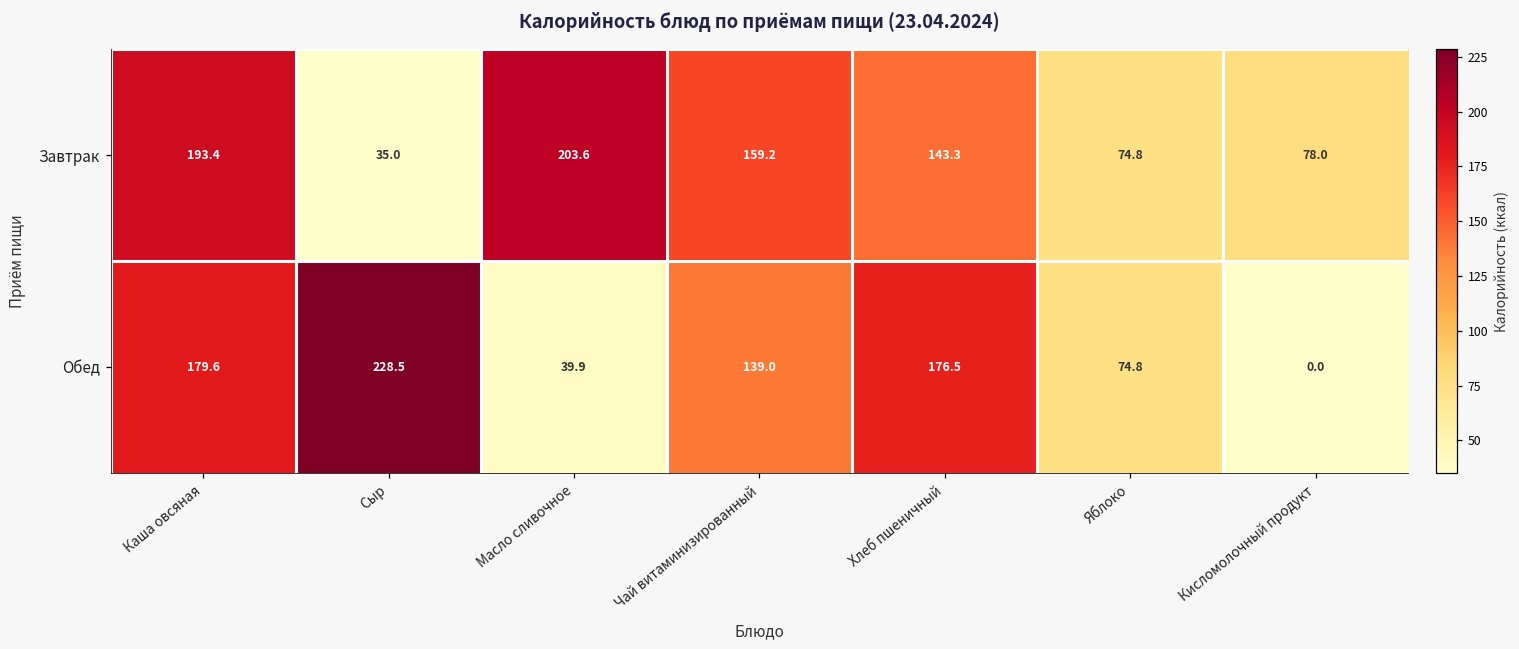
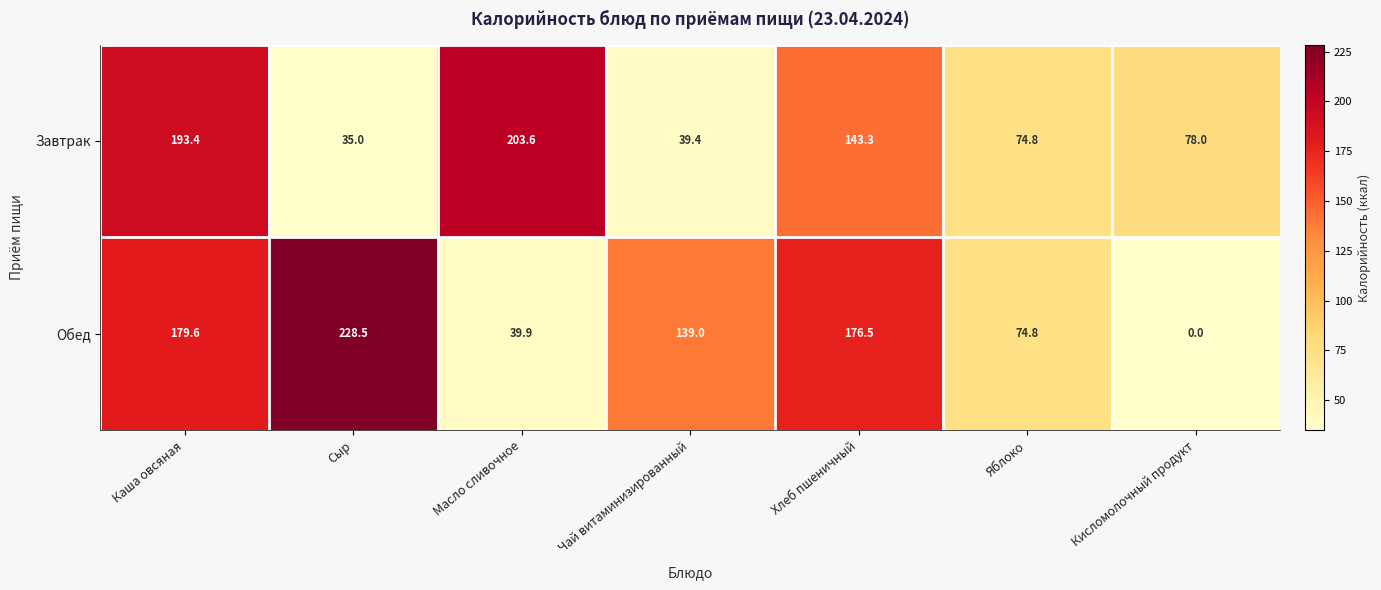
  {
    "Завтрак": {
      "Каша овсяная": 193.4,
      "Сыр": 35.0,
      "Масло сливочное": 203.6,
-     "Чай витаминизированный": 159.2,
+     "Чай витаминизированный": 39.4,
      "Хлеб пшеничный": 143.3,
      "Яблоко": 74.8,
      "Кисломолочный продукт": 78.0
    },
    "Обед": {
      "Каша овсяная": 179.6,
      "Сыр": 228.5,
      "Масло сливочное": 39.9,
      "Чай витаминизированный": 139.0,
      "Хлеб пшеничный": 176.5,
      "Яблоко": 74.8,
      "Кисломолочный продукт": 0.0
    }
  }
